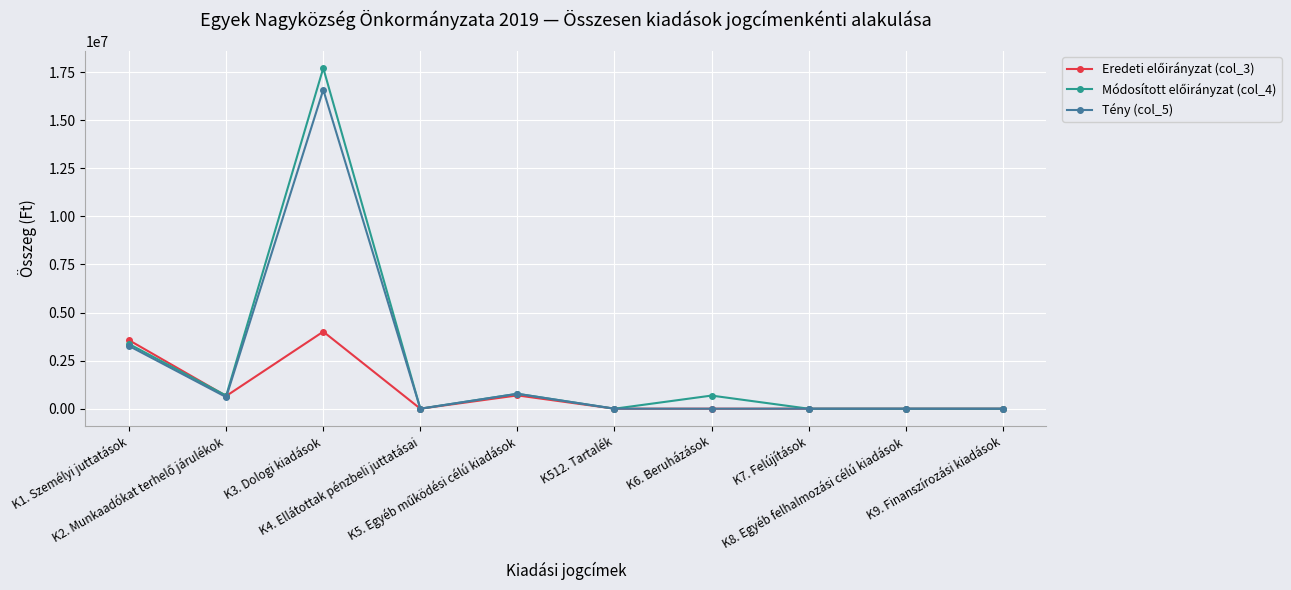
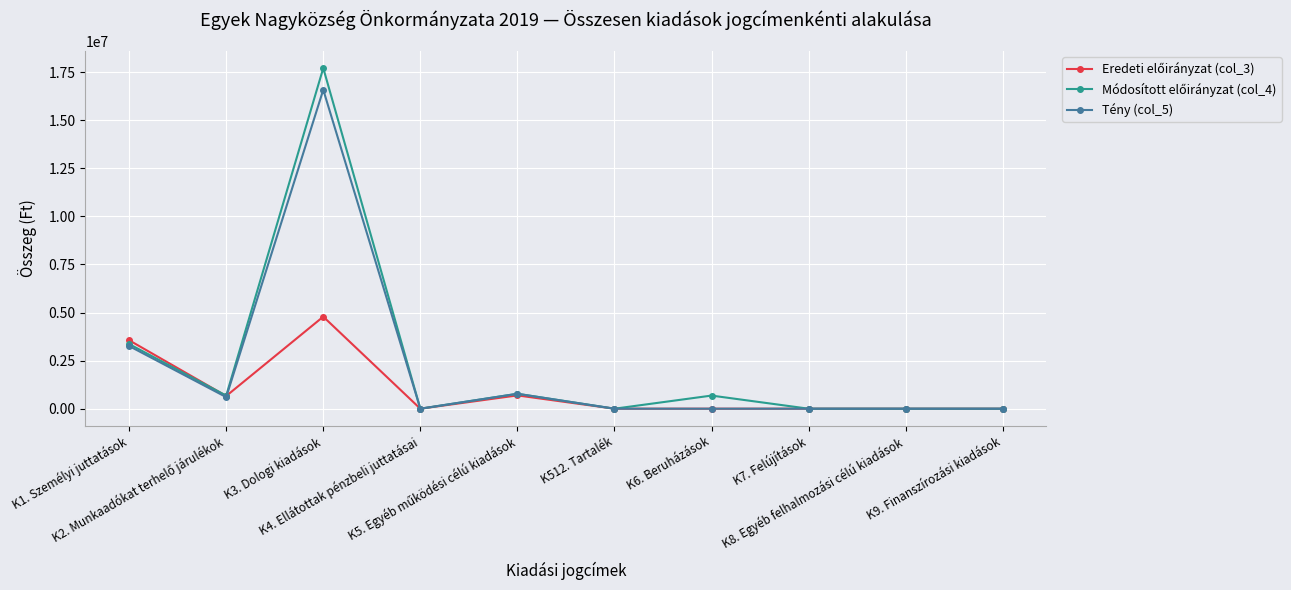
  {
    "Eredeti előirányzat (col_3)": {
      "K1. Személyi juttatások": 3600000,
-     "K3. Dologi kiadások": 4000000
+     "K3. Dologi kiadások": 4800000
    }
  }
